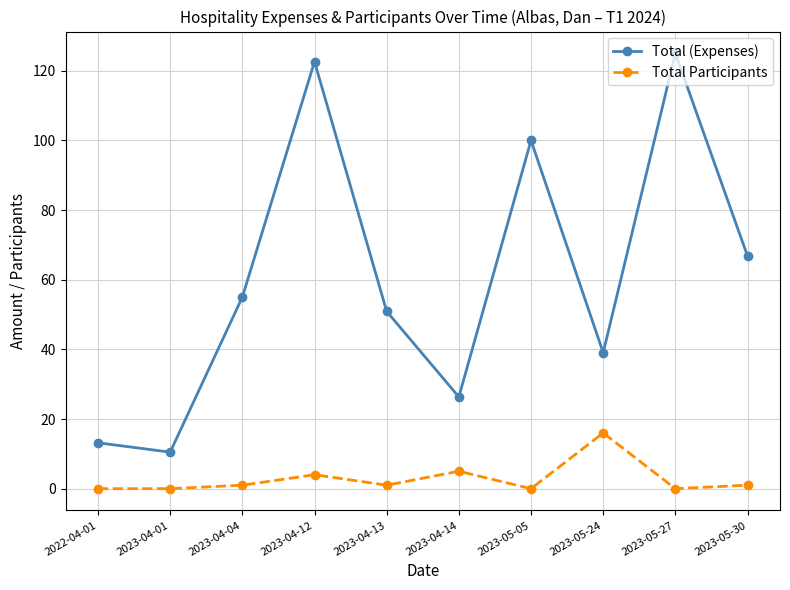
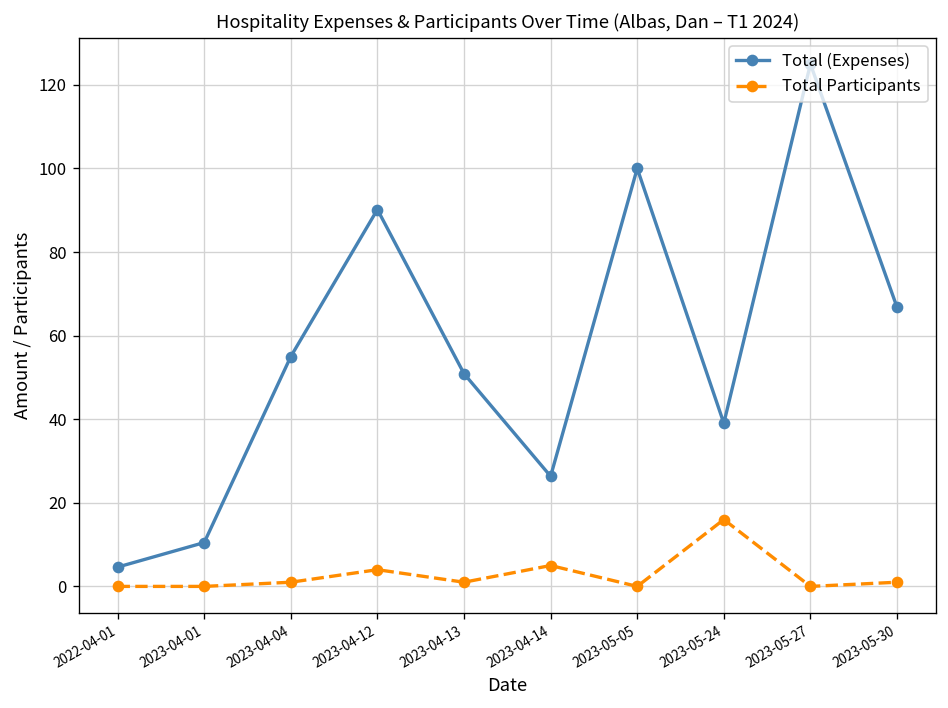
  {
    "Total (Expenses)": {
-     "2022-04-01": 13,
+     "2022-04-01": 5,
      "2023-04-01": 10,
      "2023-04-04": 55,
-     "2023-04-12": 123,
+     "2023-04-12": 90,
      "2023-04-13": 51,
      "2023-04-14": 26,
      "2023-05-05": 100,
      "2023-05-24": 39,
      "2023-05-30": 67
    },
    "Total Participants": {
      "2022-04-01": 0,
      "2023-04-01": 0,
      "2023-04-04": 1,
      "2023-04-12": 4,
      "2023-04-13": 1,
      "2023-04-14": 5,
      "2023-05-05": 0,
      "2023-05-24": 16,
      "2023-05-27": 0,
      "2023-05-30": 1
    }
  }
